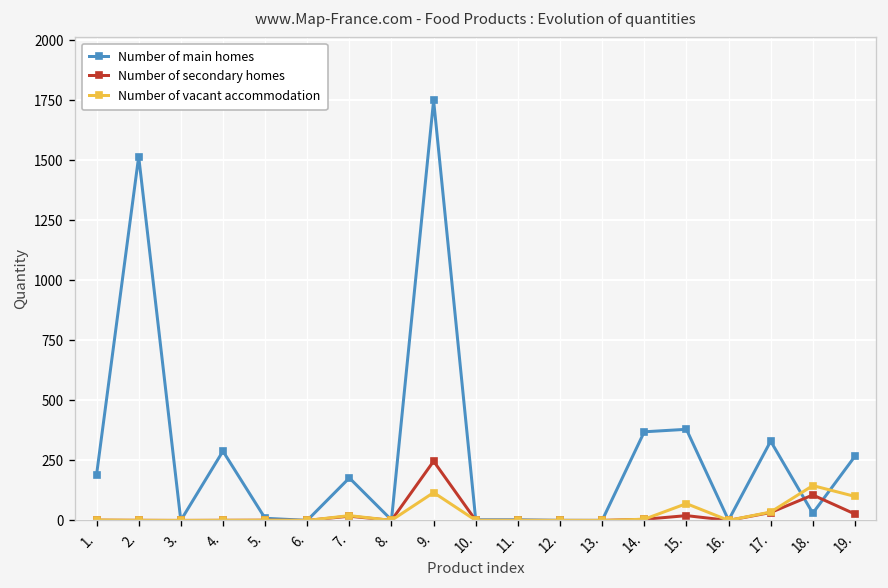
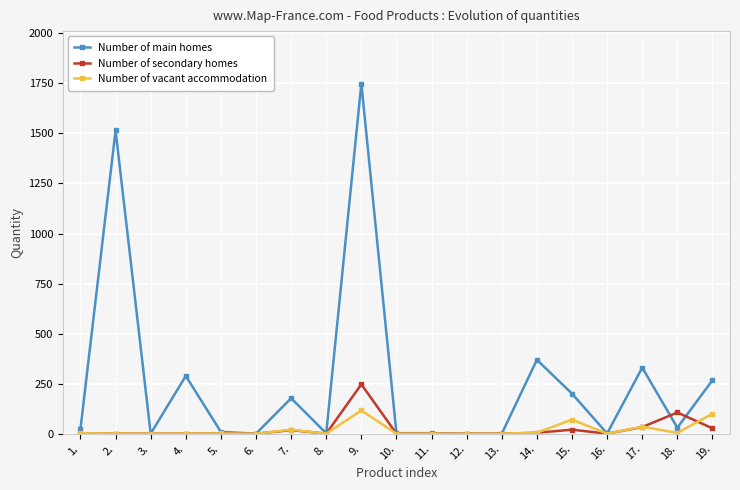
  {
    "Number of main homes": {
-     "1.": 190,
+     "1.": 20,
      "2.": 1520,
      "4.": 290,
      "7.": 180,
      "9.": 1750,
      "14.": 370,
-     "15.": 380,
+     "15.": 200,
      "17.": 330,
      "18.": 30,
      "19.": 270
    },
    "Number of secondary homes": {
      "9.": 250,
      "15.": 20,
      "18.": 110,
      "19.": 30
    },
    "Number of vacant accommodation": {
      "9.": 120,
      "15.": 70,
-     "18.": 150,
+     "18.": 0,
      "19.": 100
    }
  }
